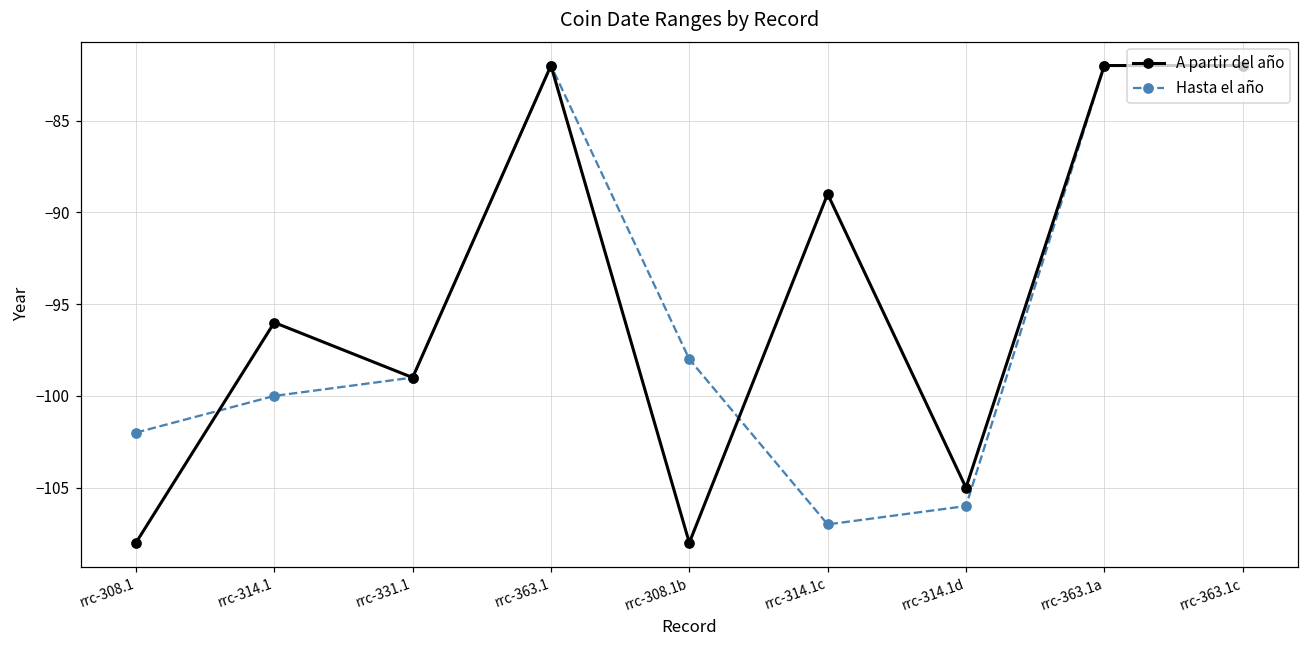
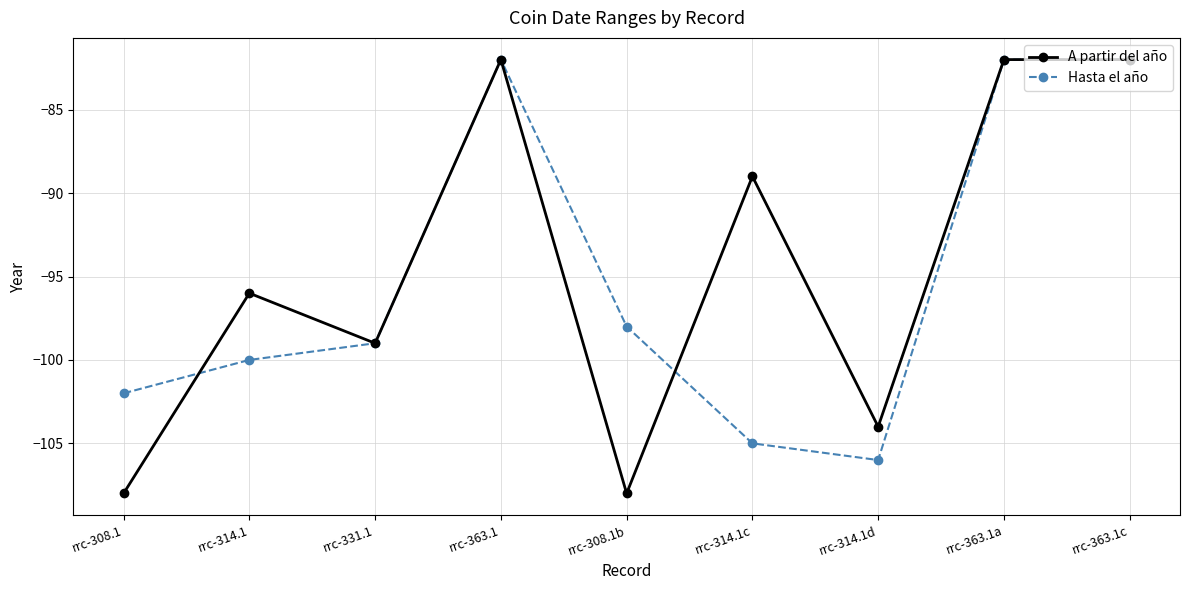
  {
    "A partir del año": {
      "rrc-308.1": -108,
      "rrc-314.1": -96,
      "rrc-308.1b": -108,
      "rrc-314.1c": -89,
-     "rrc-314.1d": -105
+     "rrc-314.1d": -104
    },
    "Hasta el año": {
      "rrc-308.1": -102,
      "rrc-314.1": -100,
      "rrc-308.1b": -98,
-     "rrc-314.1c": -107,
+     "rrc-314.1c": -105,
      "rrc-314.1d": -106
    }
  }
